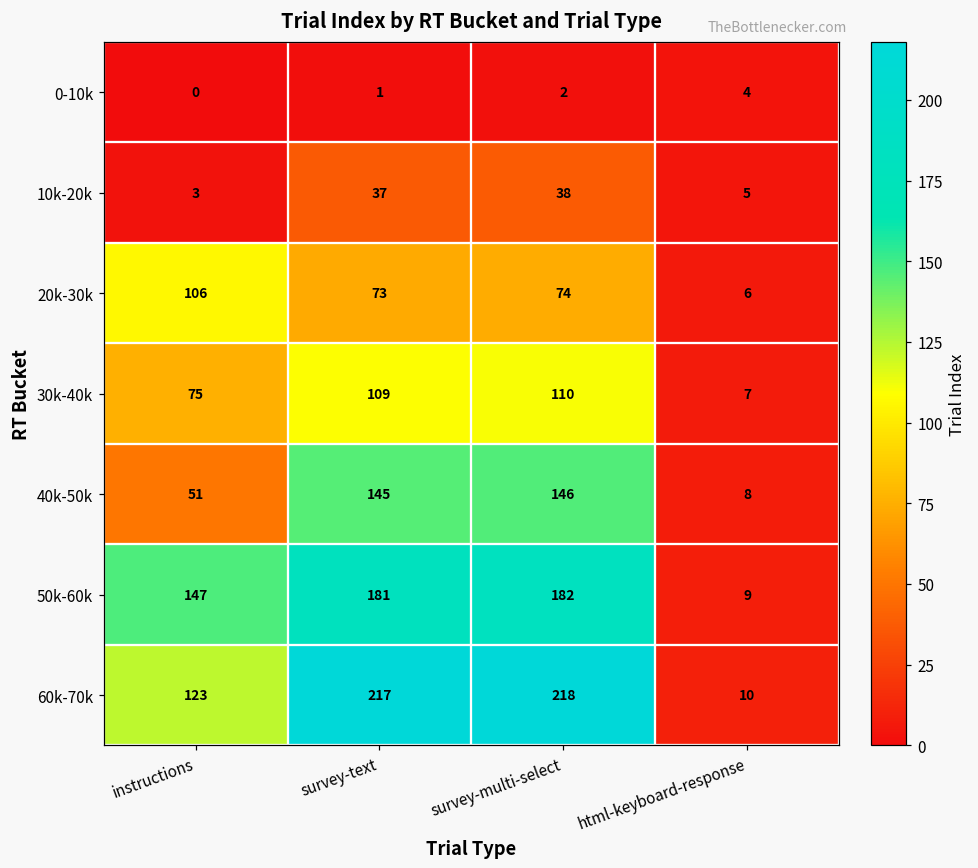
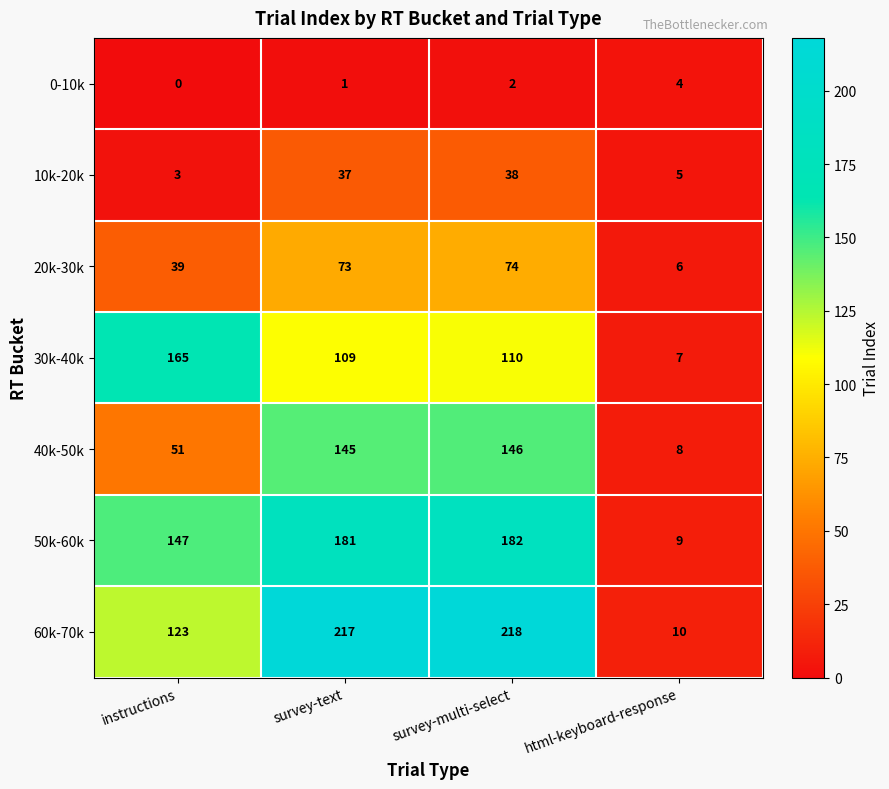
  {
    "0-10k": {
      "instructions": 0,
      "survey-text": 1,
      "survey-multi-select": 2,
      "html-keyboard-response": 4
    },
    "10k-20k": {
      "instructions": 3,
      "survey-text": 37,
      "survey-multi-select": 38,
      "html-keyboard-response": 5
    },
    "20k-30k": {
-     "instructions": 106,
+     "instructions": 39,
      "survey-text": 73,
      "survey-multi-select": 74,
      "html-keyboard-response": 6
    },
    "30k-40k": {
-     "instructions": 75,
+     "instructions": 165,
      "survey-text": 109,
      "survey-multi-select": 110,
      "html-keyboard-response": 7
    },
    "40k-50k": {
      "instructions": 51,
      "survey-text": 145,
      "survey-multi-select": 146,
      "html-keyboard-response": 8
    },
    "50k-60k": {
      "instructions": 147,
      "survey-text": 181,
      "survey-multi-select": 182,
      "html-keyboard-response": 9
    },
    "60k-70k": {
      "instructions": 123,
      "survey-text": 217,
      "survey-multi-select": 218,
      "html-keyboard-response": 10
    }
  }
